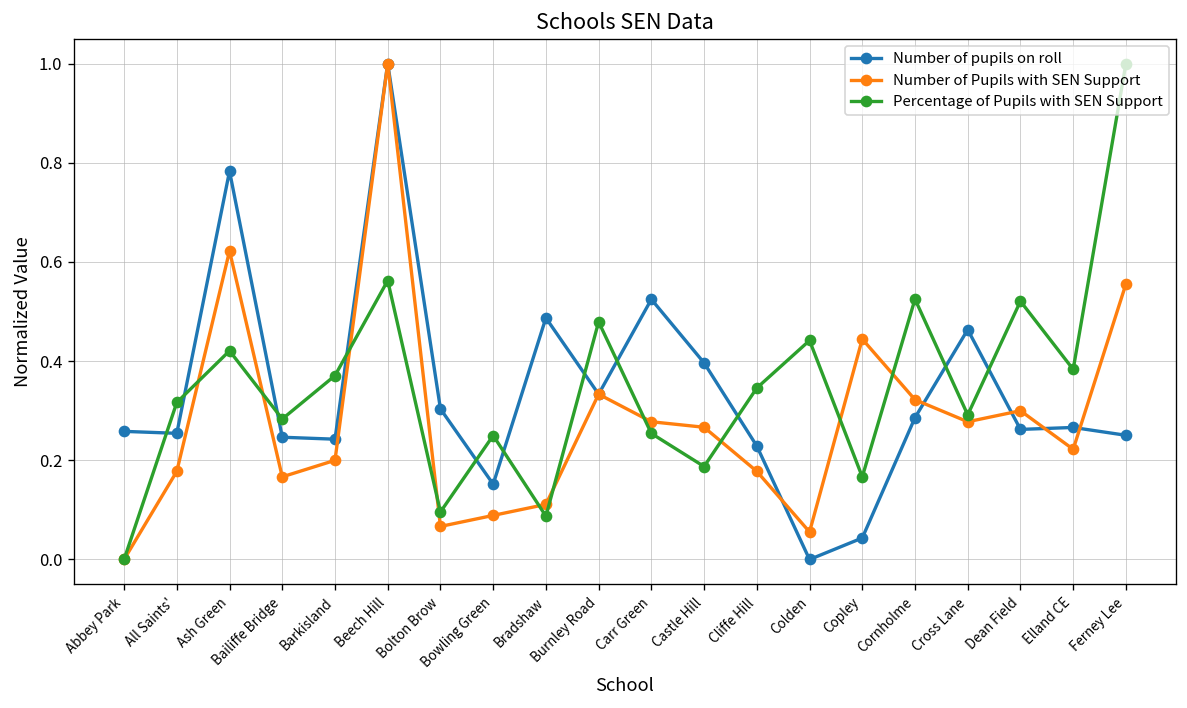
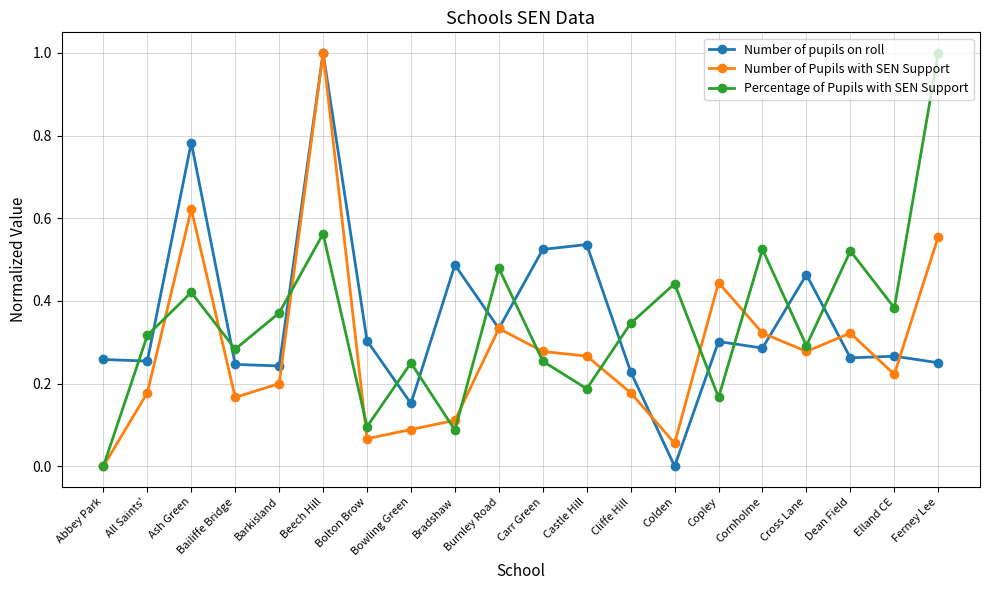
  {
    "Number of pupils on roll": {
      "Abbey Park": 0.26,
      "All Saints'": 0.25,
      "Ash Green": 0.78,
      "Bailiffe Bridge": 0.25,
      "Barkisland": 0.24,
      "Bolton Brow": 0.30,
      "Bowling Green": 0.15,
      "Bradshaw": 0.49,
      "Carr Green": 0.52,
-     "Castle Hill": 0.40,
+     "Castle Hill": 0.54,
      "Cliffe Hill": 0.23,
      "Colden": 0.00,
-     "Copley": 0.04,
+     "Copley": 0.30,
      "Cornholme": 0.29,
      "Cross Lane": 0.46,
      "Dean Field": 0.26,
      "Elland CE": 0.27,
      "Ferney Lee": 0.25
    },
    "Number of Pupils with SEN Support": {
      "All Saints'": 0.18,
      "Ash Green": 0.62,
      "Bailiffe Bridge": 0.17,
      "Barkisland": 0.20,
      "Bolton Brow": 0.07,
      "Bowling Green": 0.09,
      "Bradshaw": 0.11,
      "Carr Green": 0.28,
      "Castle Hill": 0.27,
      "Cliffe Hill": 0.18,
      "Colden": 0.06,
      "Copley": 0.44,
      "Cornholme": 0.32,
      "Cross Lane": 0.28,
-     "Dean Field": 0.30,
+     "Dean Field": 0.32,
      "Elland CE": 0.22,
      "Ferney Lee": 0.56
    },
    "Percentage of Pupils with SEN Support": {
      "All Saints'": 0.32,
      "Ash Green": 0.42,
      "Bailiffe Bridge": 0.28,
      "Barkisland": 0.37,
      "Beech Hill": 0.56,
      "Bolton Brow": 0.10,
      "Bowling Green": 0.25,
      "Bradshaw": 0.09,
      "Burnley Road": 0.48,
      "Carr Green": 0.25,
      "Castle Hill": 0.19,
      "Cliffe Hill": 0.35,
      "Colden": 0.44,
      "Copley": 0.17,
      "Cornholme": 0.53,
      "Cross Lane": 0.29,
      "Dean Field": 0.52,
      "Elland CE": 0.38
    }
  }
